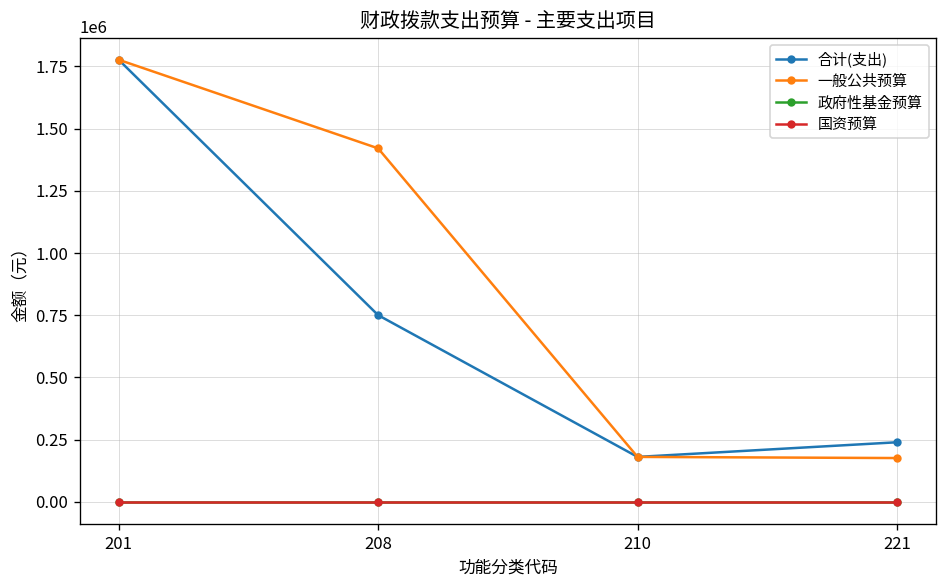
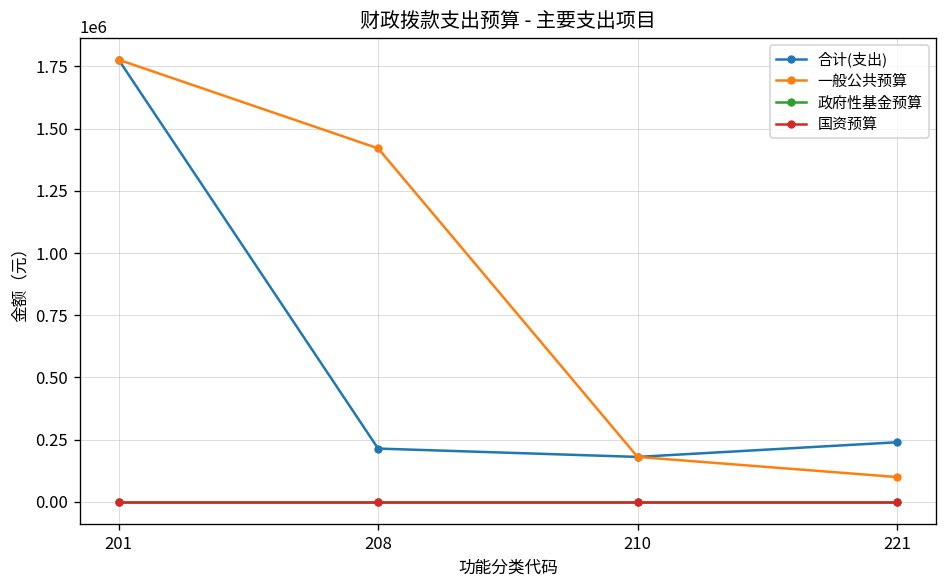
  {
    "合计(支出)": {
-     "208": 750000,
+     "208": 210000,
      "221": 240000
    },
    "一般公共预算": {
      "208": 1420000,
-     "221": 180000
+     "221": 100000
    },
    "国资预算": {
      "201": 0,
      "208": 0,
      "210": 0,
      "221": 0
    }
  }
